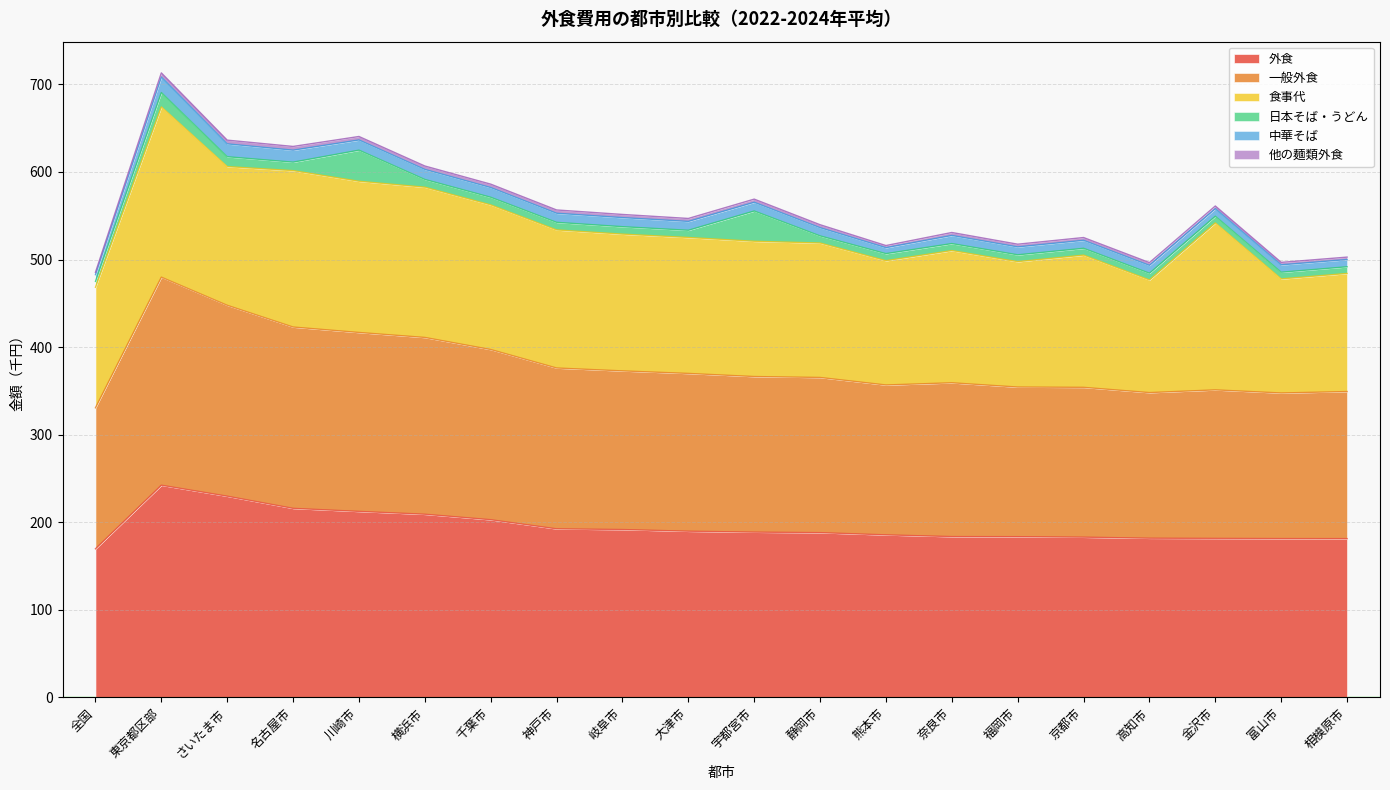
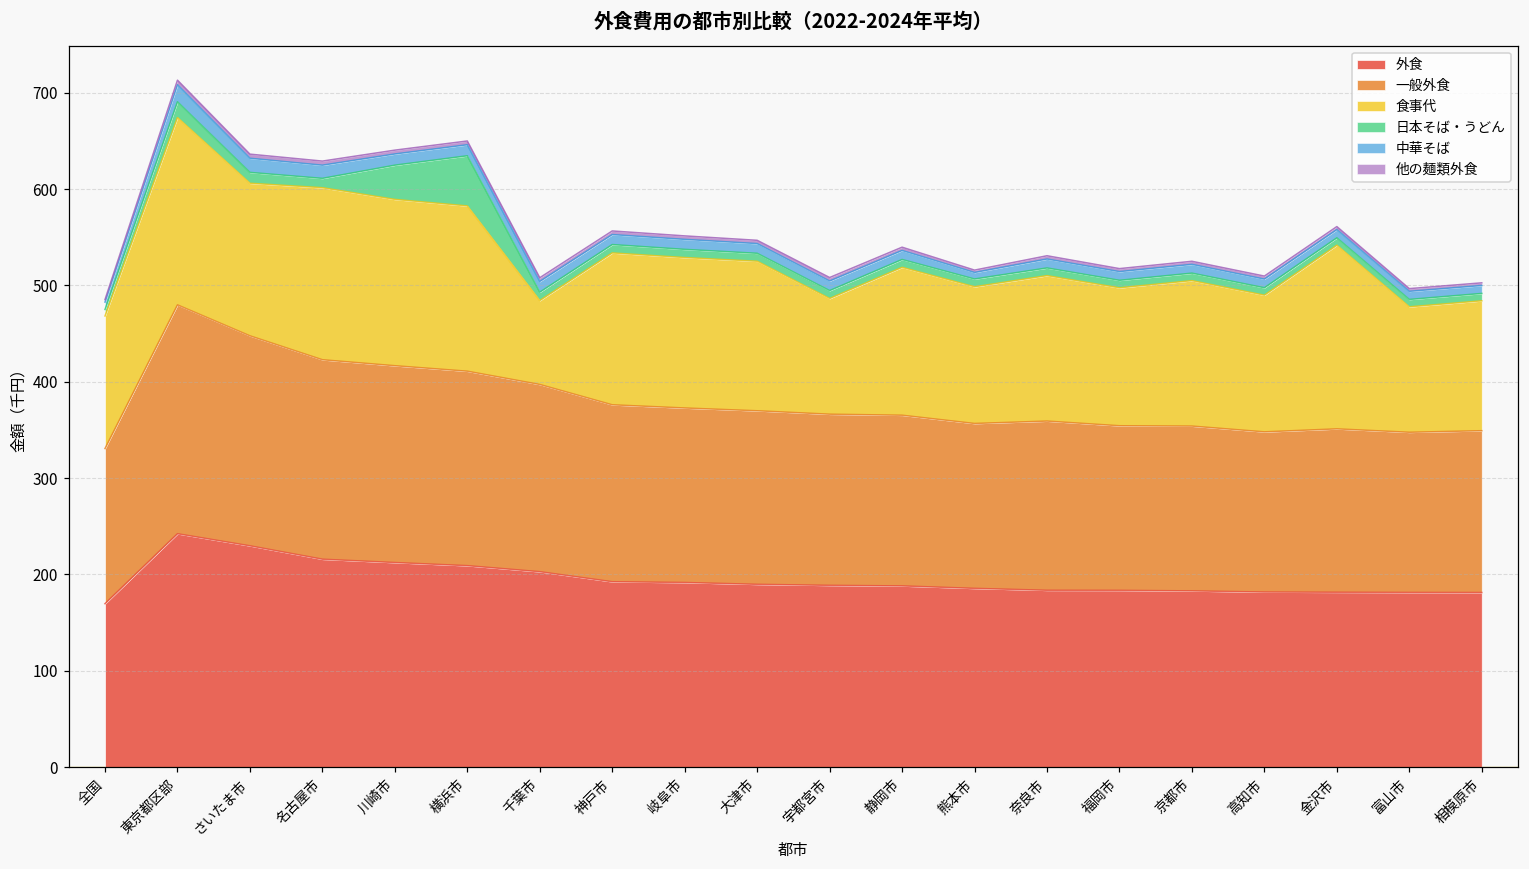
  {
    "食事代": {
      "全国": 140,
      "東京都区部": 190,
      "さいたま市": 160,
      "名古屋市": 180,
      "川崎市": 170,
      "横浜市": 170,
-     "千葉市": 170,
+     "千葉市": 90,
      "神戸市": 160,
      "岐阜市": 160,
      "大津市": 160,
-     "宇都宮市": 150,
+     "宇都宮市": 120,
      "静岡市": 150,
      "熊本市": 140,
      "奈良市": 150,
      "福岡市": 140,
      "京都市": 150,
-     "高知市": 130,
+     "高知市": 140,
      "金沢市": 190,
      "富山市": 130,
      "相模原市": 130
    },
    "日本そば・うどん": {
      "全国": 10,
      "東京都区部": 20,
      "さいたま市": 10,
      "名古屋市": 10,
      "川崎市": 40,
-     "横浜市": 10,
+     "横浜市": 50,
      "千葉市": 10,
      "神戸市": 10,
      "岐阜市": 10,
      "大津市": 10,
-     "宇都宮市": 30,
+     "宇都宮市": 10,
      "静岡市": 10,
      "熊本市": 10,
      "奈良市": 10,
      "福岡市": 10,
      "京都市": 10,
      "高知市": 10,
      "金沢市": 10,
      "富山市": 10,
      "相模原市": 10
    },
    "中華そば": {
      "東京都区部": 20,
      "さいたま市": 10,
      "名古屋市": 10,
      "川崎市": 10,
      "横浜市": 10,
      "千葉市": 10,
      "神戸市": 10,
      "岐阜市": 10,
      "大津市": 10,
      "宇都宮市": 10,
      "静岡市": 10,
      "奈良市": 10,
      "福岡市": 10,
      "京都市": 10,
      "高知市": 10,
      "金沢市": 10
    },
    "他の麺類外食": {
      "東京都区部": 0,
      "さいたま市": 0,
      "名古屋市": 0,
      "川崎市": 0,
      "横浜市": 0,
      "千葉市": 0,
      "神戸市": 0,
      "岐阜市": 0,
      "大津市": 0,
      "宇都宮市": 0,
      "静岡市": 0,
      "奈良市": 0,
      "福岡市": 0,
      "京都市": 0,
      "高知市": 0,
      "金沢市": 0
    }
  }
